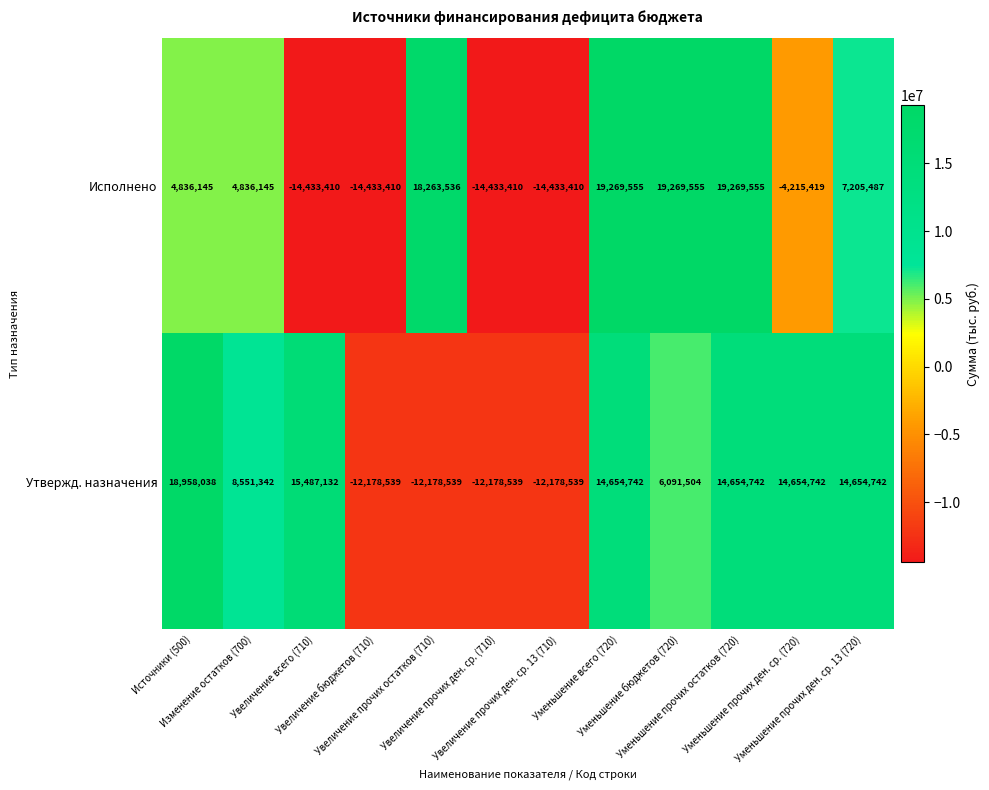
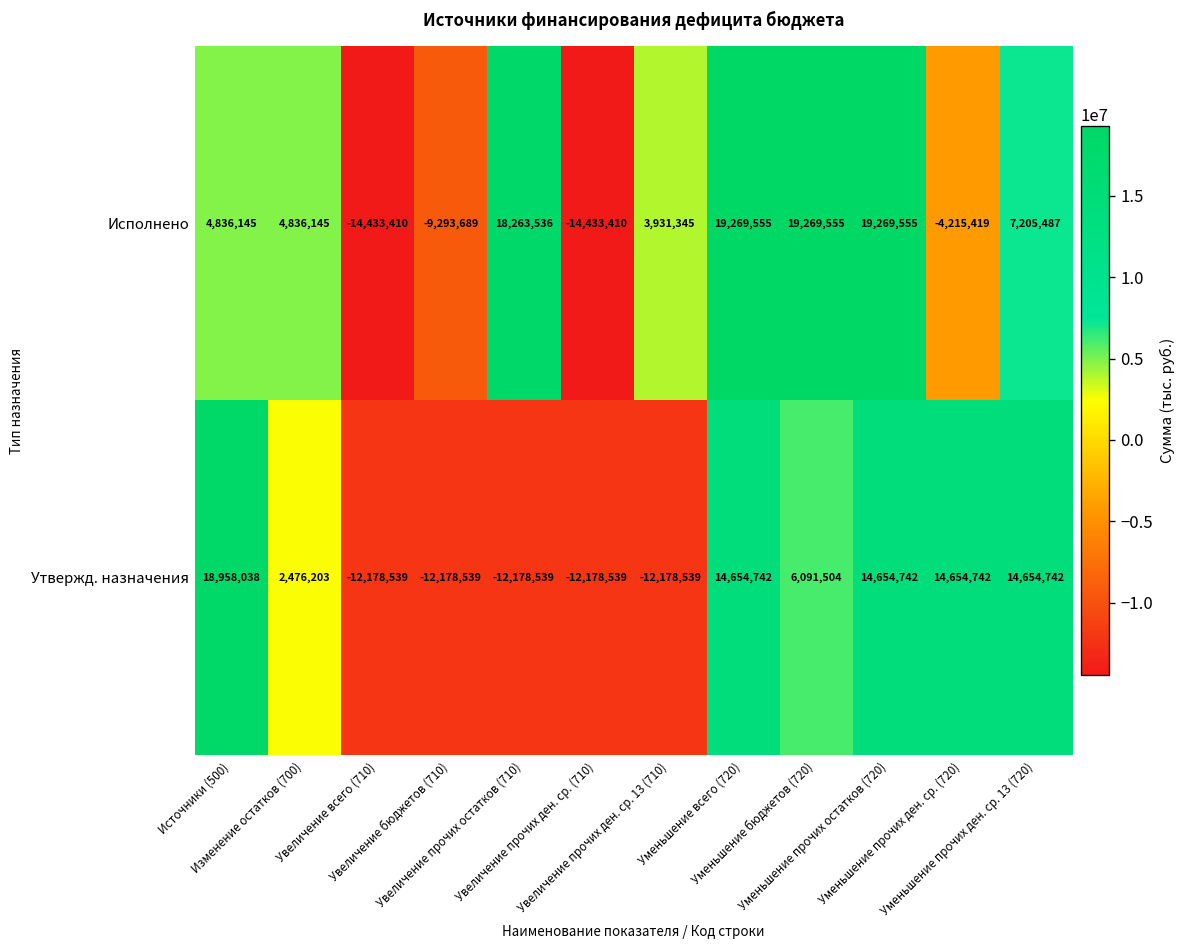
  {
    "Исполнено": {
      "Источники (500)": "4,836,145",
      "Изменение остатков (700)": "4,836,145",
      "Увеличение всего (710)": "-14,433,410",
-     "Увеличение бюджетов (710)": "-14,433,410",
+     "Увеличение бюджетов (710)": "-9,293,689",
      "Увеличение прочих остатков (710)": "18,263,536",
      "Увеличение прочих ден. ср. (710)": "-14,433,410",
-     "Увеличение прочих ден. ср. 13 (710)": "-14,433,410",
+     "Увеличение прочих ден. ср. 13 (710)": "3,931,345",
      "Уменьшение всего (720)": "19,269,555",
      "Уменьшение бюджетов (720)": "19,269,555",
      "Уменьшение прочих остатков (720)": "19,269,555",
      "Уменьшение прочих ден. ср. (720)": "-4,215,419",
      "Уменьшение прочих ден. ср. 13 (720)": "7,205,487"
    },
    "Утвержд. назначения": {
      "Источники (500)": "18,958,038",
-     "Изменение остатков (700)": "8,551,342",
-     "Увеличение всего (710)": "15,487,132",
+     "Изменение остатков (700)": "2,476,203",
+     "Увеличение всего (710)": "-12,178,539",
      "Увеличение бюджетов (710)": "-12,178,539",
      "Увеличение прочих остатков (710)": "-12,178,539",
      "Увеличение прочих ден. ср. (710)": "-12,178,539",
      "Увеличение прочих ден. ср. 13 (710)": "-12,178,539",
      "Уменьшение всего (720)": "14,654,742",
      "Уменьшение бюджетов (720)": "6,091,504",
      "Уменьшение прочих остатков (720)": "14,654,742",
      "Уменьшение прочих ден. ср. (720)": "14,654,742",
      "Уменьшение прочих ден. ср. 13 (720)": "14,654,742"
    }
  }
